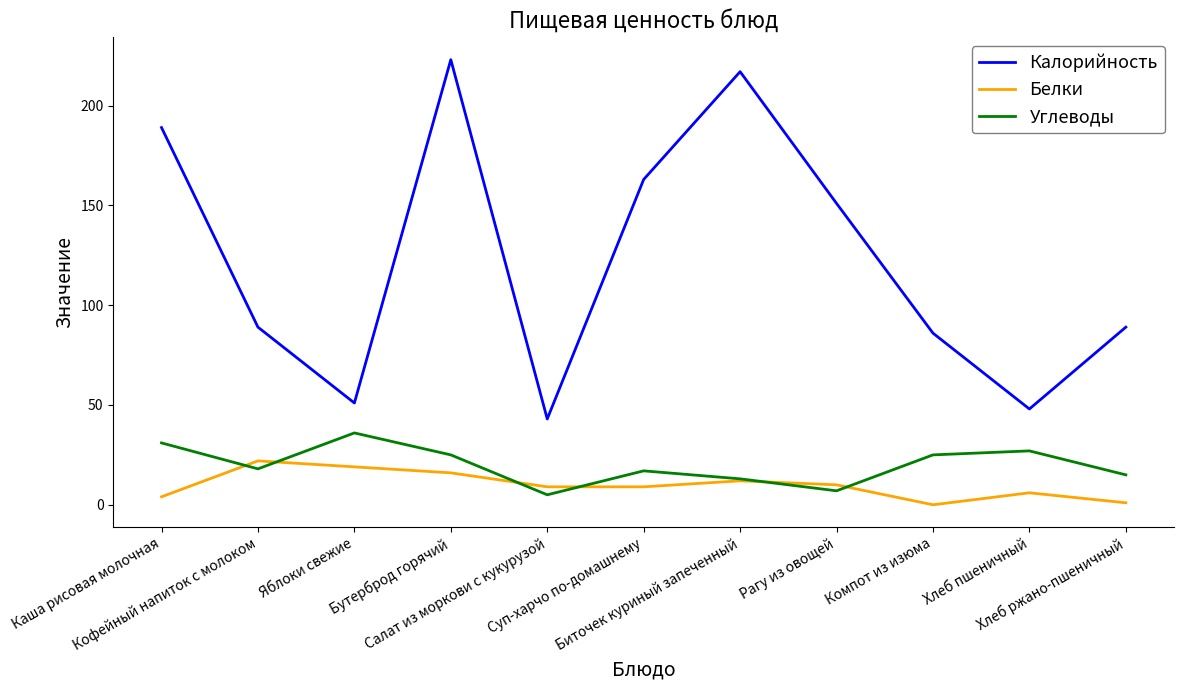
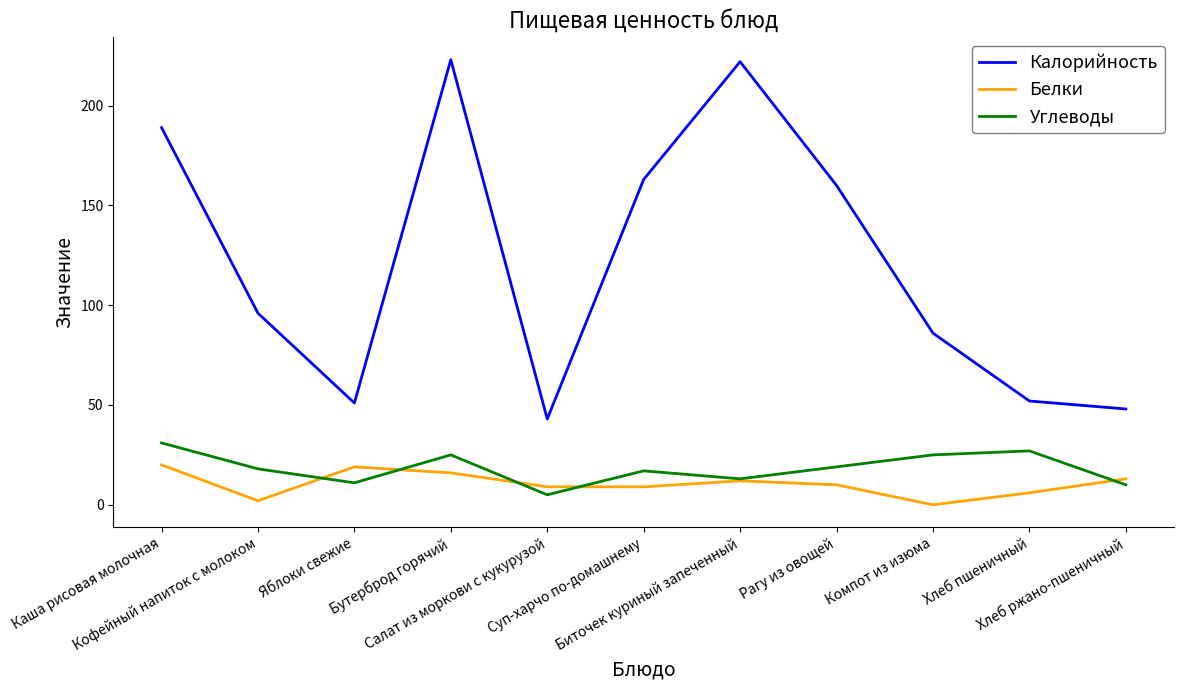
  {
    "Калорийность": {
      "Каша рисовая молочная": 189,
-     "Кофейный напиток с молоком": 89,
+     "Кофейный напиток с молоком": 96,
      "Яблоки свежие": 51,
      "Бутерброд горячий": 223,
      "Салат из моркови с кукурузой": 43,
      "Суп-харчо по-домашнему": 163,
-     "Биточек куриный запеченный": 217,
-     "Рагу из овощей": 151,
+     "Биточек куриный запеченный": 222,
+     "Рагу из овощей": 160,
      "Компот из изюма": 86,
-     "Хлеб пшеничный": 48,
-     "Хлеб ржано-пшеничный": 89
+     "Хлеб пшеничный": 52,
+     "Хлеб ржано-пшеничный": 48
    },
    "Белки": {
-     "Каша рисовая молочная": 4,
-     "Кофейный напиток с молоком": 22,
+     "Каша рисовая молочная": 20,
+     "Кофейный напиток с молоком": 2,
      "Яблоки свежие": 19,
      "Бутерброд горячий": 16,
      "Салат из моркови с кукурузой": 9,
      "Суп-харчо по-домашнему": 9,
      "Рагу из овощей": 10,
      "Компот из изюма": 0,
      "Хлеб пшеничный": 6,
-     "Хлеб ржано-пшеничный": 1
+     "Хлеб ржано-пшеничный": 13
    },
    "Углеводы": {
      "Каша рисовая молочная": 31,
      "Кофейный напиток с молоком": 18,
-     "Яблоки свежие": 36,
+     "Яблоки свежие": 11,
      "Бутерброд горячий": 25,
      "Салат из моркови с кукурузой": 5,
      "Суп-харчо по-домашнему": 17,
-     "Рагу из овощей": 7,
+     "Рагу из овощей": 19,
      "Компот из изюма": 25,
      "Хлеб пшеничный": 27,
-     "Хлеб ржано-пшеничный": 15
+     "Хлеб ржано-пшеничный": 10
    }
  }
